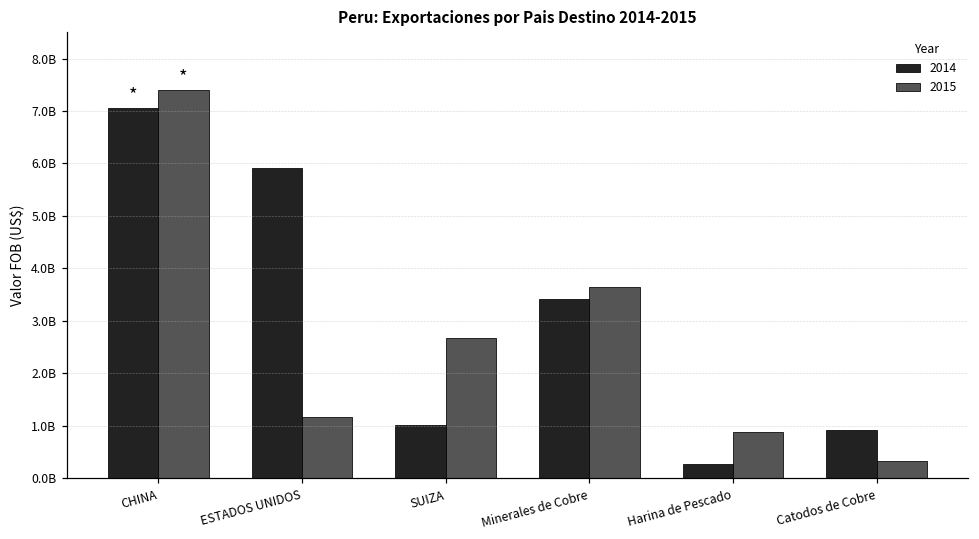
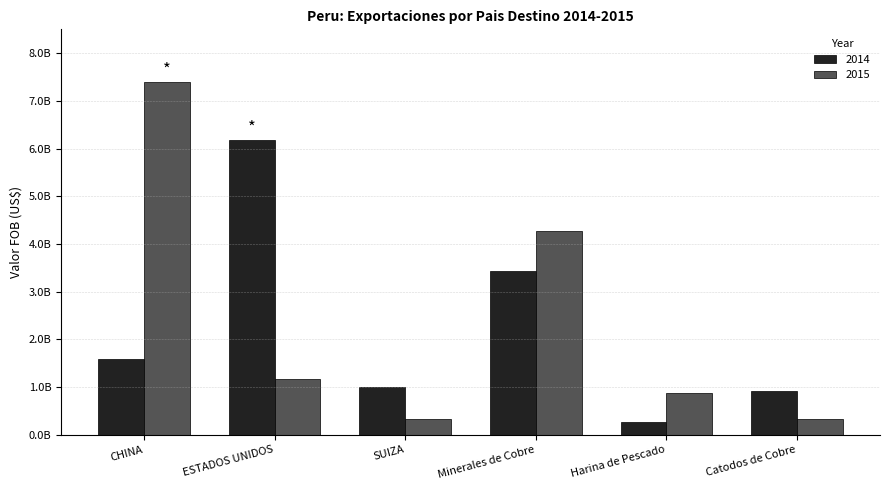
  {
    "2014": {
-     "CHINA": 7100000000,
-     "ESTADOS UNIDOS": 5900000000,
+     "CHINA": 1600000000,
+     "ESTADOS UNIDOS": 6200000000,
      "SUIZA": 1000000000,
      "Minerales de Cobre": 3400000000,
      "Harina de Pescado": 300000000,
      "Catodos de Cobre": 900000000
    },
    "2015": {
      "CHINA": 7400000000,
      "ESTADOS UNIDOS": 1200000000,
-     "SUIZA": 2700000000,
-     "Minerales de Cobre": 3700000000,
+     "SUIZA": 300000000,
+     "Minerales de Cobre": 4300000000,
      "Harina de Pescado": 900000000,
      "Catodos de Cobre": 300000000
    }
  }
